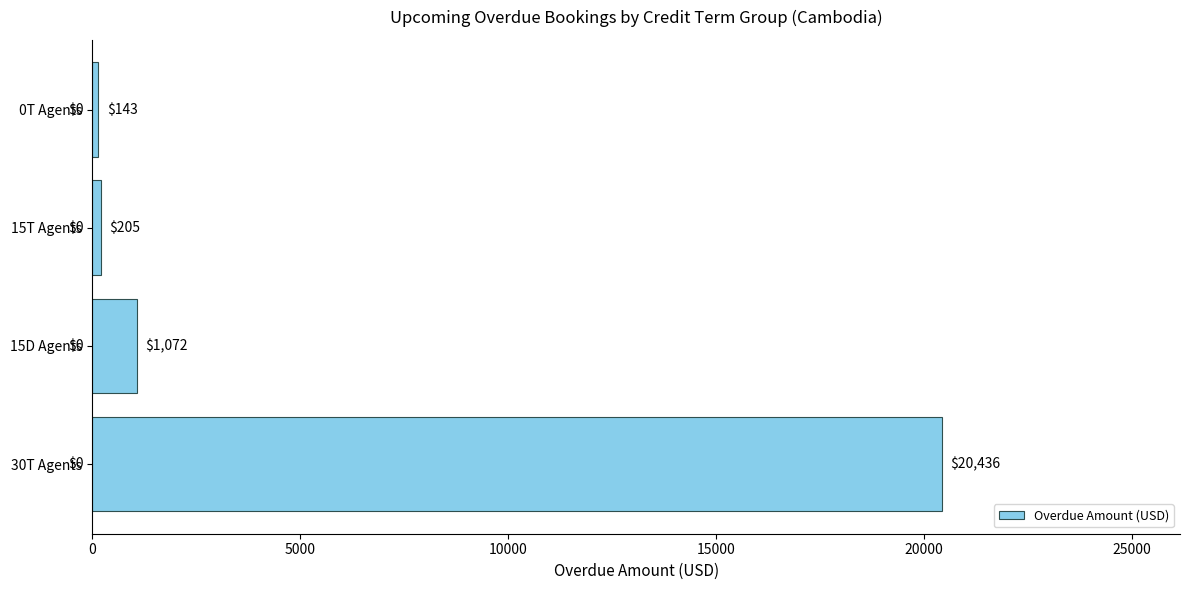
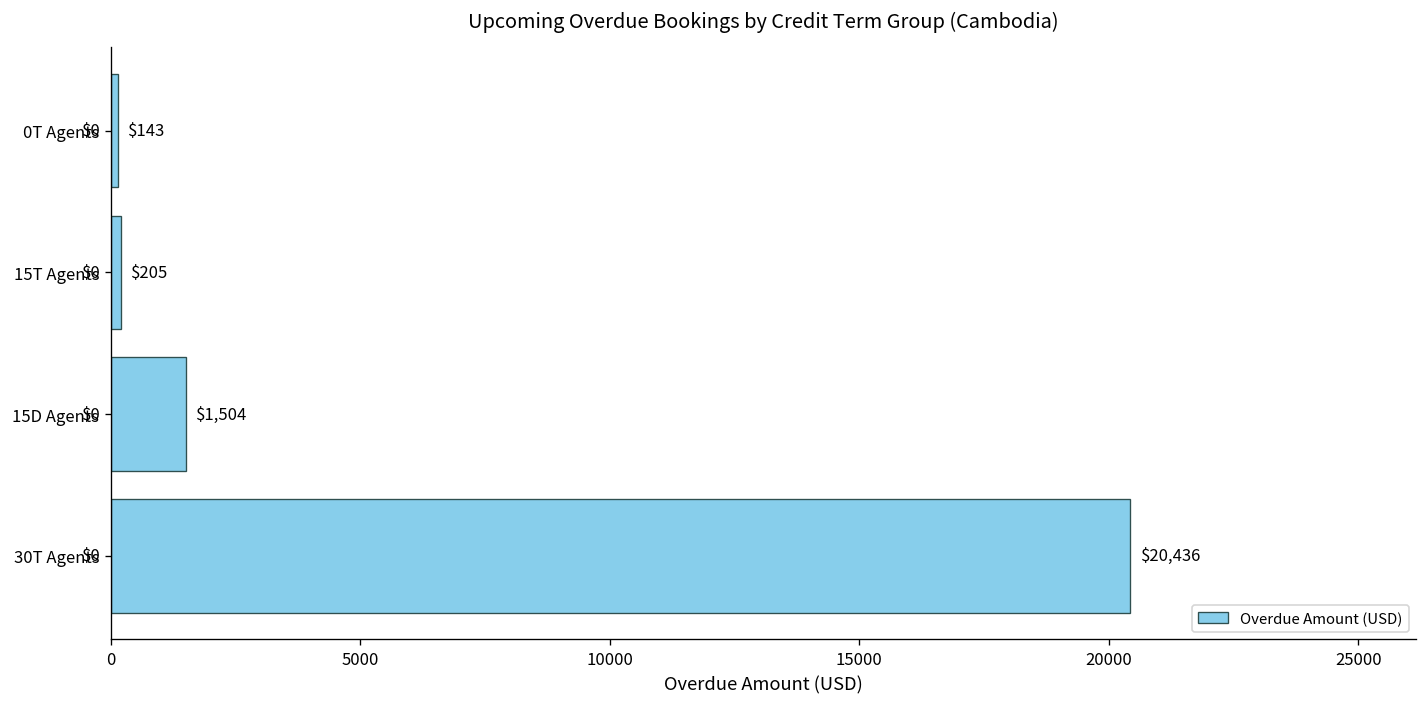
  {
    "0T Agents": "$143",
    "15T Agents": "$205",
-   "15D Agents": "$1,072",
+   "15D Agents": "$1,504",
    "30T Agents": "$20,436"
  }
